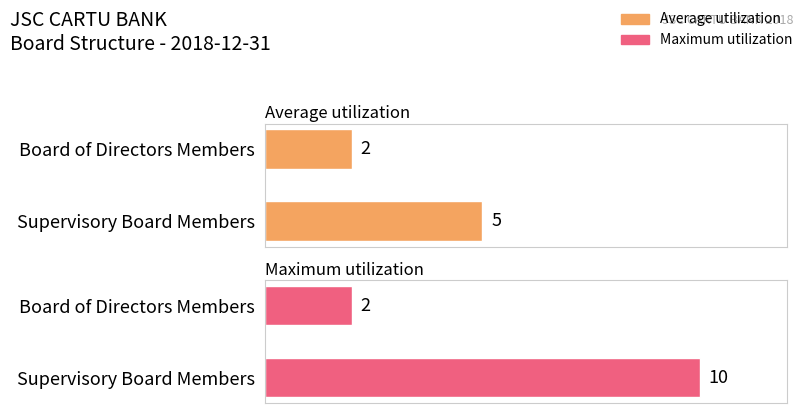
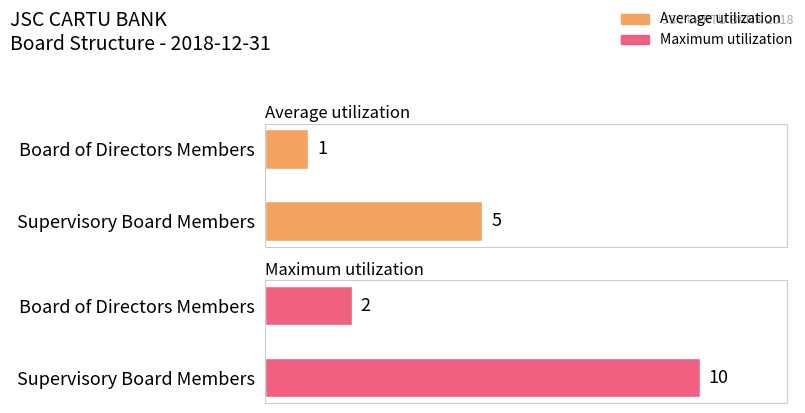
  {
    "Average utilization": {
-     "Board of Directors Members": 2,
+     "Board of Directors Members": 1,
      "Supervisory Board Members": 5
    },
    "Maximum utilization": {
      "Board of Directors Members": 2,
      "Supervisory Board Members": 10
    }
  }
